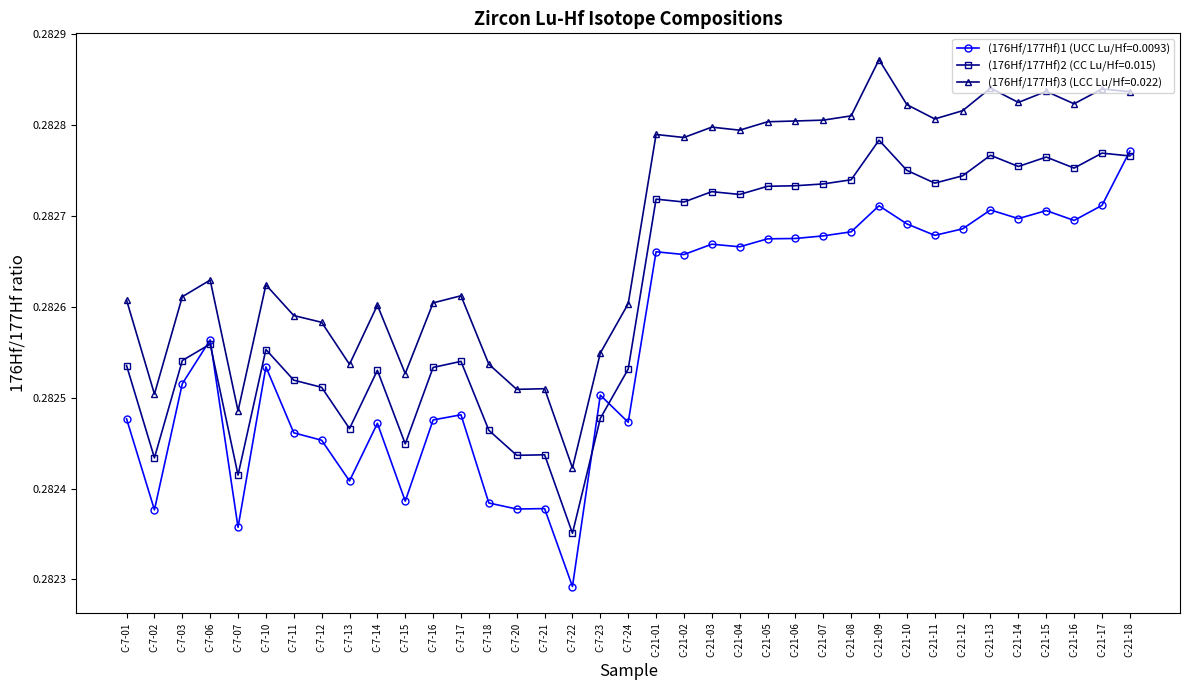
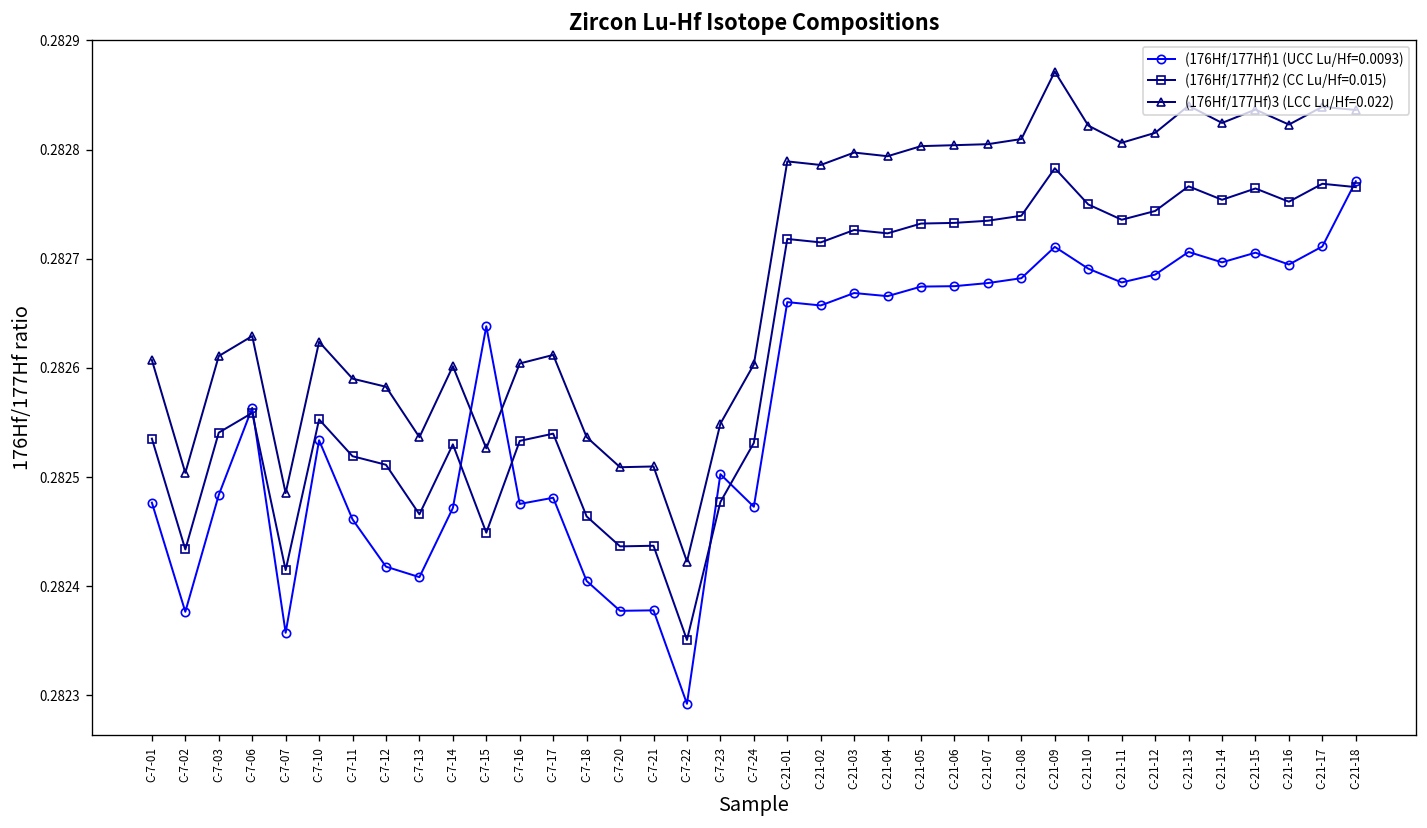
  {
    "(176Hf/177Hf)1 (UCC Lu/Hf=0.0093)": {
      "C-7-01": 0.28248,
      "C-7-02": 0.28238,
-     "C-7-03": 0.28252,
+     "C-7-03": 0.28248,
      "C-7-06": 0.28256,
      "C-7-07": 0.28236,
      "C-7-10": 0.28253,
      "C-7-11": 0.28246,
-     "C-7-12": 0.28245,
+     "C-7-12": 0.28242,
      "C-7-13": 0.28241,
      "C-7-14": 0.28247,
-     "C-7-15": 0.28239,
+     "C-7-15": 0.28264,
      "C-7-16": 0.28248,
      "C-7-17": 0.28248,
-     "C-7-18": 0.28238,
+     "C-7-18": 0.28240,
      "C-7-20": 0.28238,
      "C-7-21": 0.28238,
      "C-7-22": 0.28229,
      "C-7-23": 0.28250,
      "C-7-24": 0.28247,
      "C-21-01": 0.28266,
      "C-21-02": 0.28266,
      "C-21-03": 0.28267,
      "C-21-04": 0.28267,
      "C-21-05": 0.28267,
      "C-21-06": 0.28267,
      "C-21-07": 0.28268,
      "C-21-08": 0.28268,
      "C-21-09": 0.28271,
      "C-21-10": 0.28269,
      "C-21-11": 0.28268,
      "C-21-12": 0.28269,
      "C-21-13": 0.28271,
      "C-21-14": 0.28270,
      "C-21-15": 0.28271,
      "C-21-16": 0.28269,
      "C-21-17": 0.28271,
      "C-21-18": 0.28277
    }
  }
